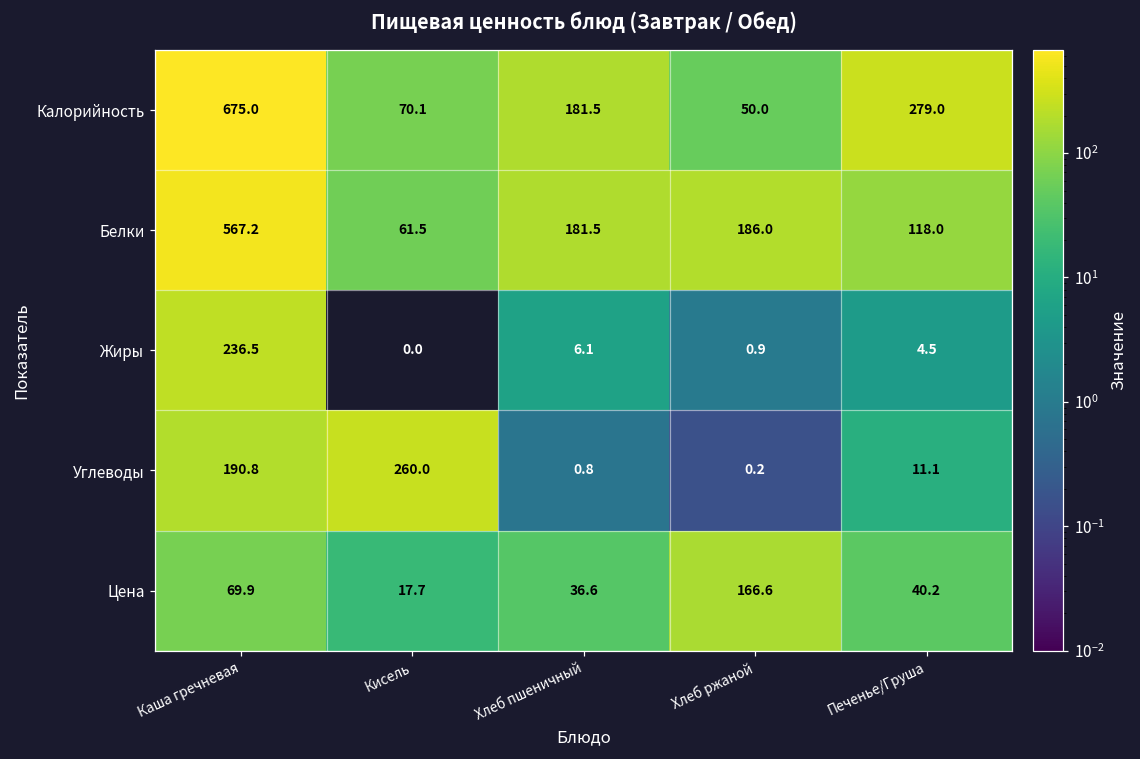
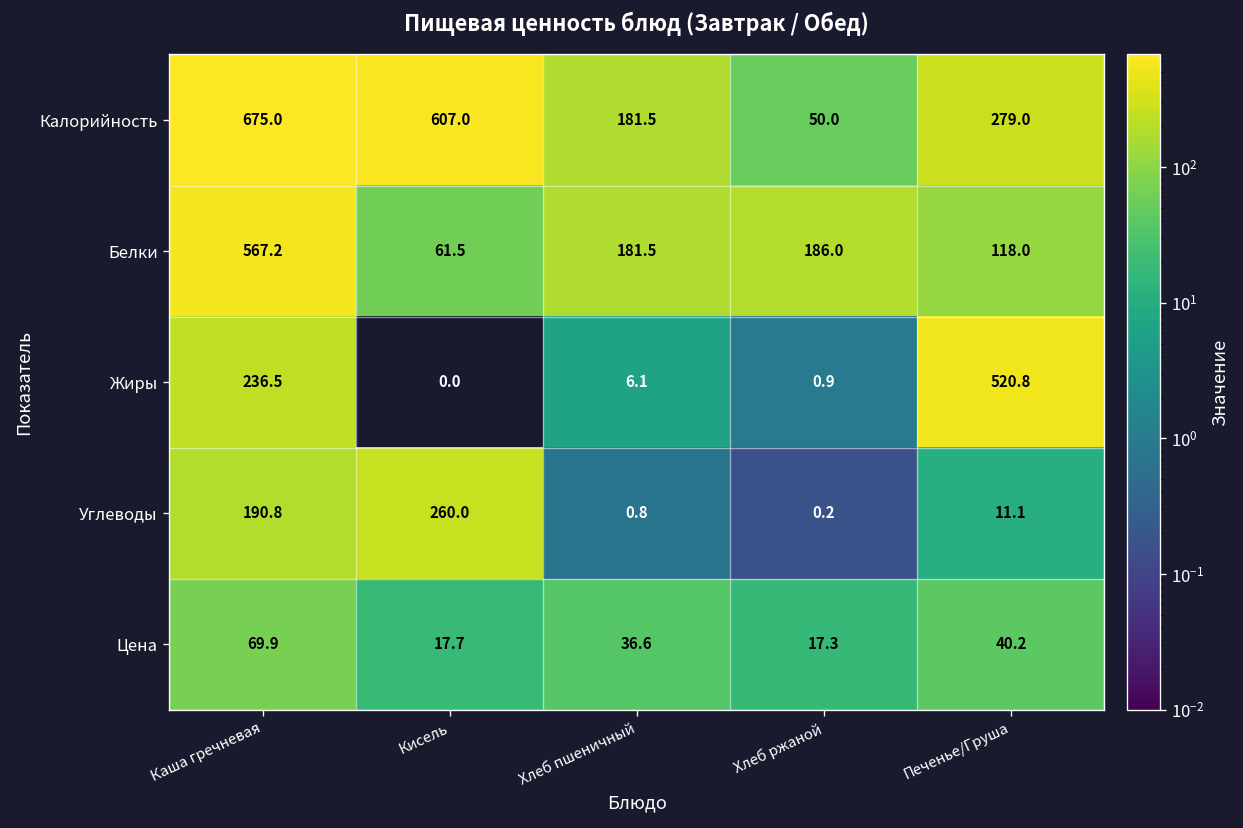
  {
    "Калорийность": {
      "Каша гречневая": 675.0,
-     "Кисель": 70.1,
+     "Кисель": 607.0,
      "Хлеб пшеничный": 181.5,
      "Хлеб ржаной": 50.0,
      "Печенье/Груша": 279.0
    },
    "Белки": {
      "Каша гречневая": 567.2,
      "Кисель": 61.5,
      "Хлеб пшеничный": 181.5,
      "Хлеб ржаной": 186.0,
      "Печенье/Груша": 118.0
    },
    "Жиры": {
      "Каша гречневая": 236.5,
      "Кисель": 0.0,
      "Хлеб пшеничный": 6.1,
      "Хлеб ржаной": 0.9,
-     "Печенье/Груша": 4.5
+     "Печенье/Груша": 520.8
    },
    "Углеводы": {
      "Каша гречневая": 190.8,
      "Кисель": 260.0,
      "Хлеб пшеничный": 0.8,
      "Хлеб ржаной": 0.2,
      "Печенье/Груша": 11.1
    },
    "Цена": {
      "Каша гречневая": 69.9,
      "Кисель": 17.7,
      "Хлеб пшеничный": 36.6,
-     "Хлеб ржаной": 166.6,
+     "Хлеб ржаной": 17.3,
      "Печенье/Груша": 40.2
    }
  }
